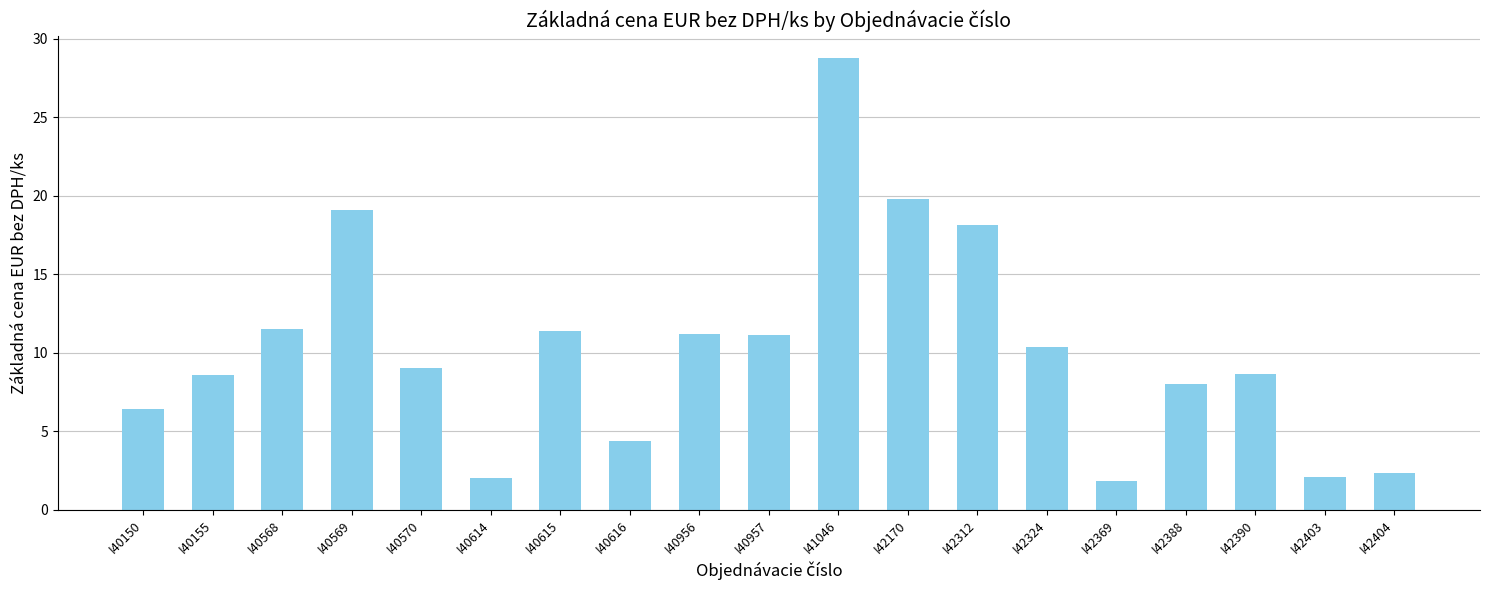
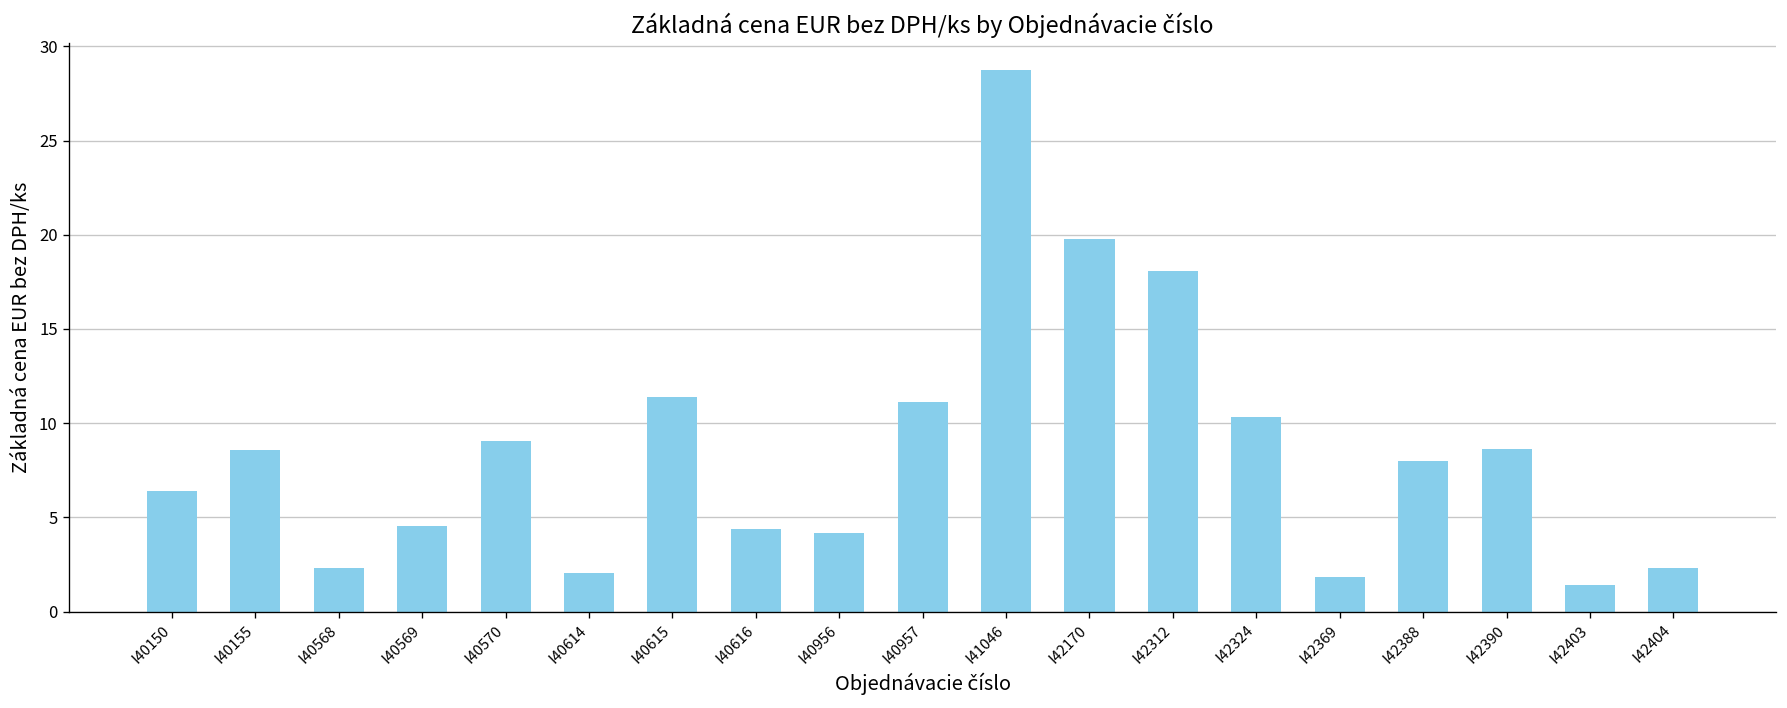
  {
    "I40150": 6.4,
    "I40155": 8.6,
-   "I40568": 11.5,
-   "I40569": 19.1,
+   "I40568": 2.3,
+   "I40569": 4.5,
    "I40570": 9.1,
    "I40614": 2.1,
    "I40615": 11.4,
    "I40616": 4.4,
-   "I40956": 11.2,
+   "I40956": 4.2,
    "I40957": 11.1,
    "I41046": 28.7,
    "I42170": 19.8,
    "I42312": 18.1,
    "I42324": 10.4,
    "I42369": 1.9,
    "I42388": 8.0,
    "I42390": 8.7,
-   "I42403": 2.1,
+   "I42403": 1.4,
    "I42404": 2.3
  }
